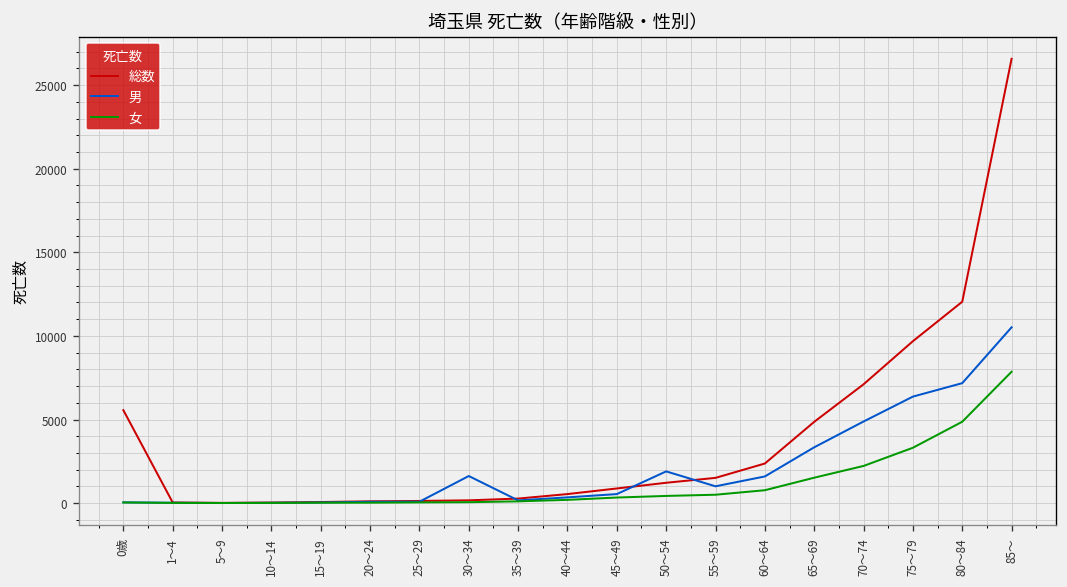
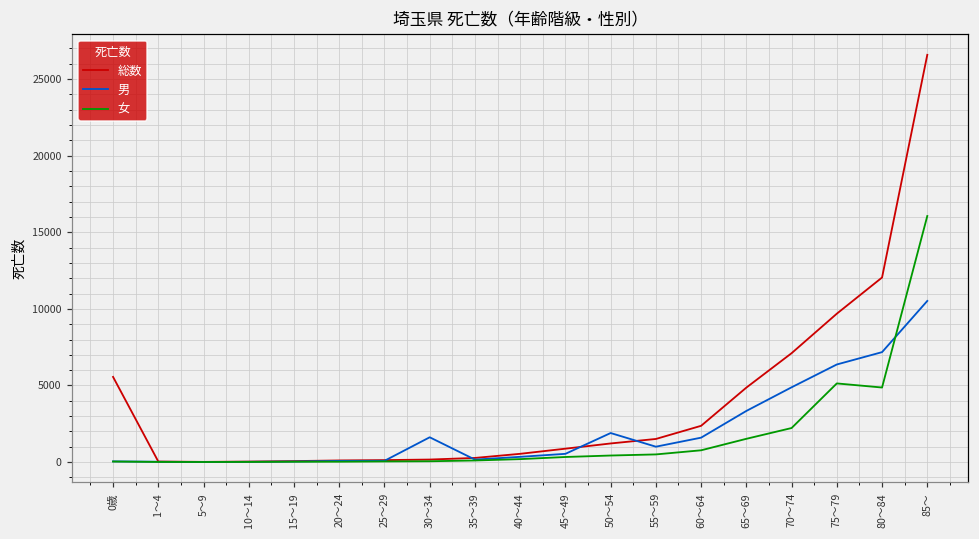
  {
    "総数": {
      "0歳": 5600,
      "40～44": 500,
      "45～49": 900,
      "50～54": 1200,
      "55～59": 1500,
      "60～64": 2400,
      "65～69": 4900,
      "70～74": 7100,
      "75～79": 9700,
      "80～84": 12000,
      "85～": 26600
    },
    "男": {
      "30～34": 1600,
      "45～49": 500,
      "50～54": 1900,
      "55～59": 1000,
      "60～64": 1600,
      "65～69": 3300,
      "70～74": 4900,
      "75～79": 6400,
      "80～84": 7200,
      "85～": 10500
    },
    "女": {
      "45～49": 300,
      "50～54": 400,
      "55～59": 500,
      "60～64": 800,
      "65～69": 1500,
      "70～74": 2200,
-     "75～79": 3300,
+     "75～79": 5100,
      "80～84": 4900,
-     "85～": 7900
+     "85～": 16100
    }
  }
